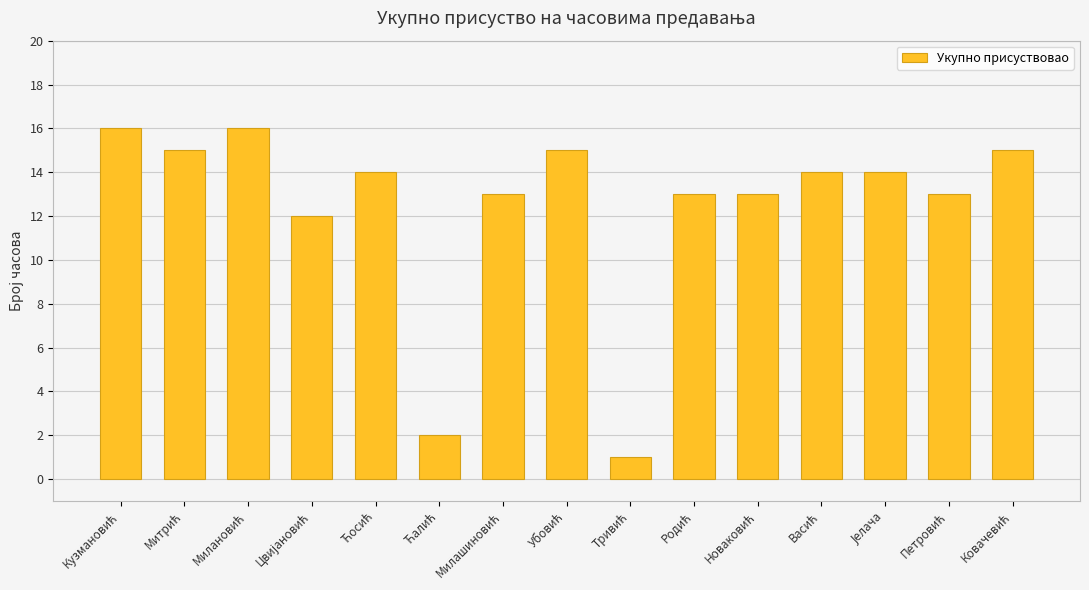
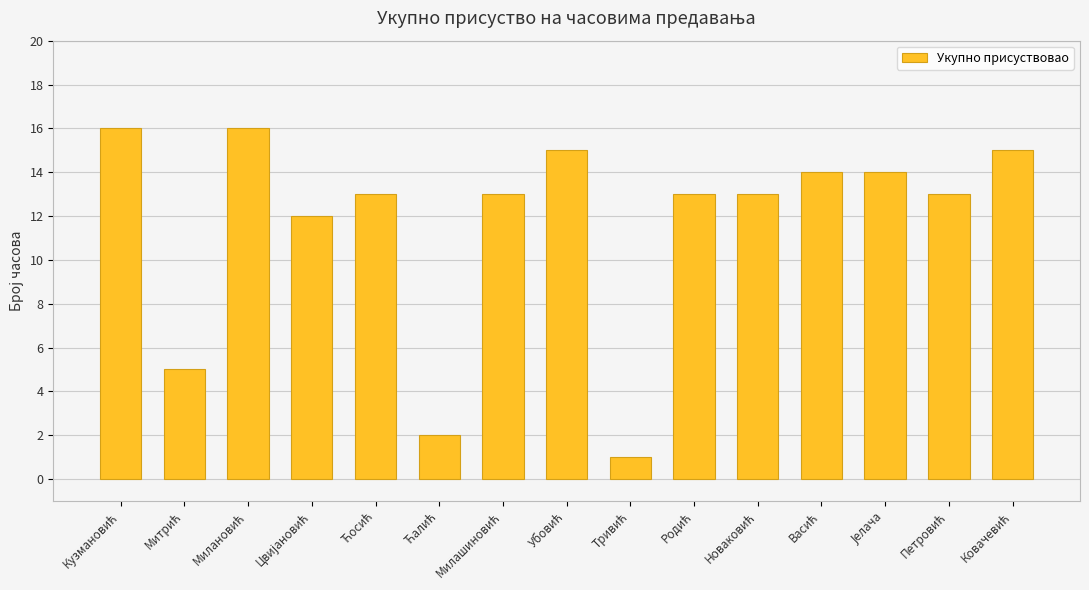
  {
    "Кузмановић": 16,
-   "Митрић": 15,
+   "Митрић": 5,
    "Милановић": 16,
    "Цвијановић": 12,
-   "Ћосић": 14,
+   "Ћосић": 13,
    "Ћалић": 2,
    "Милашиновић": 13,
    "Убовић": 15,
    "Тривић": 1,
    "Родић": 13,
    "Новаковић": 13,
    "Васић": 14,
    "Јелача": 14,
    "Петровић": 13,
    "Ковачевић": 15
  }
